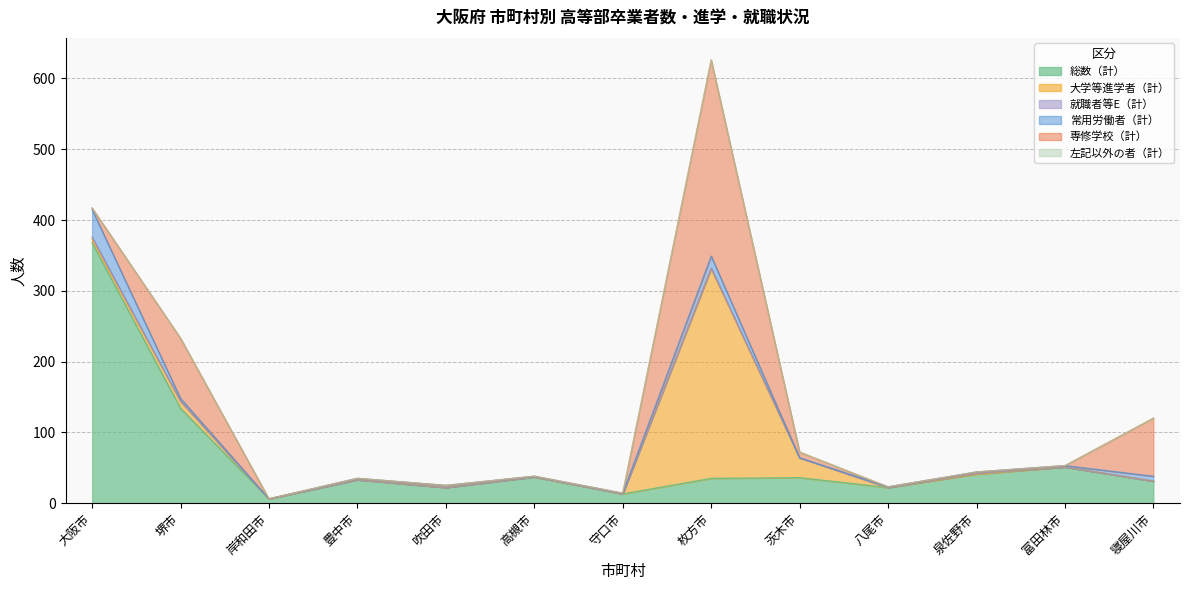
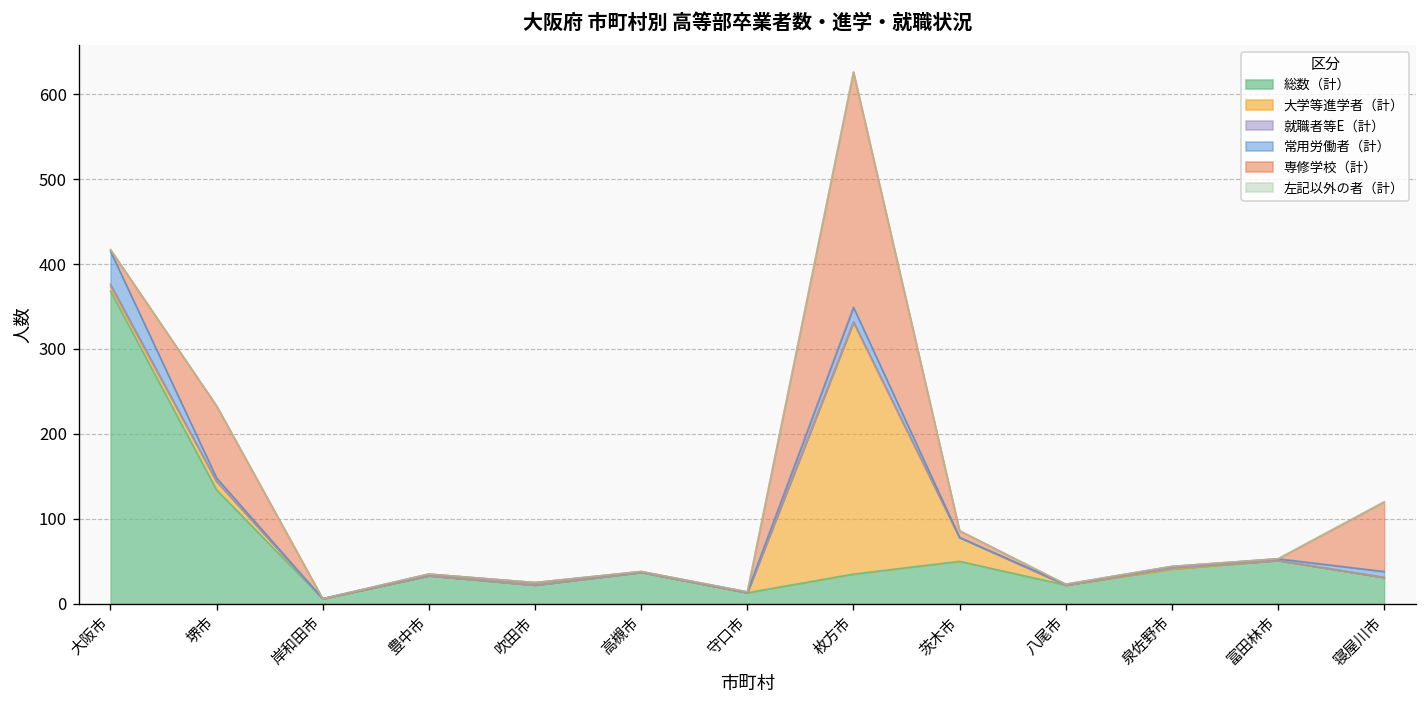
  {
    "総数（計）": {
      "大阪市": 370,
      "堺市": 130,
      "枚方市": 40,
-     "茨木市": 40
+     "茨木市": 50
    }
  }
